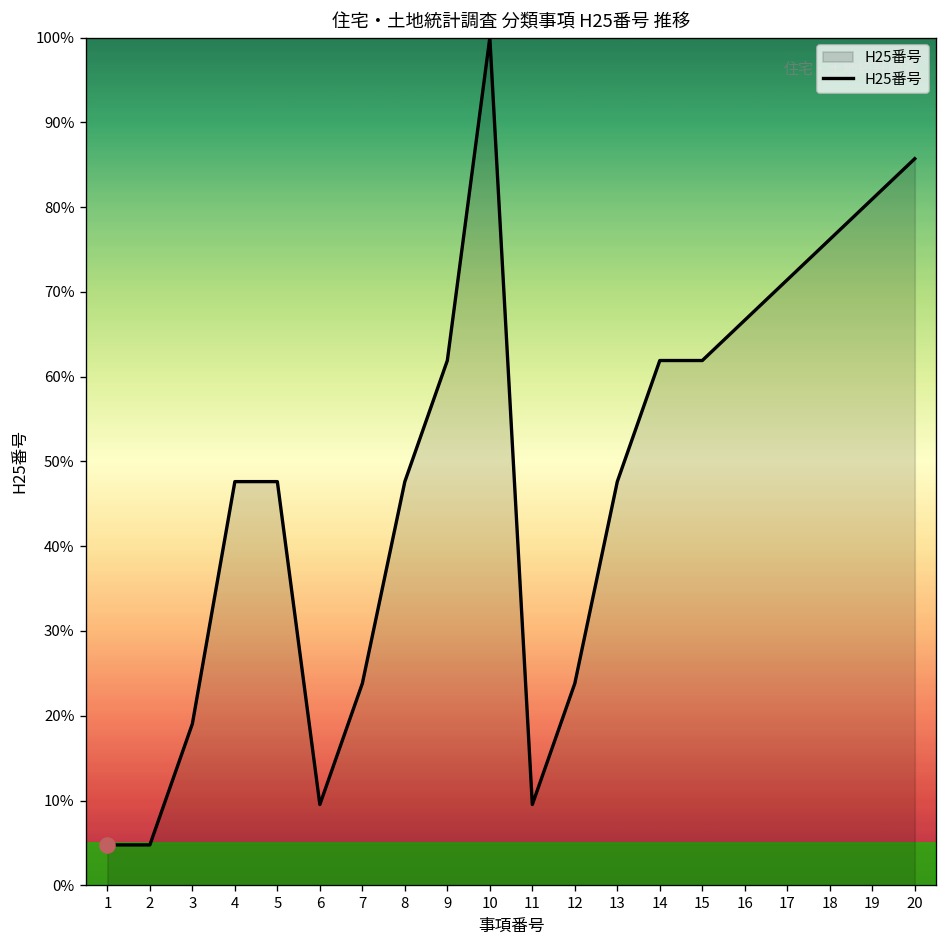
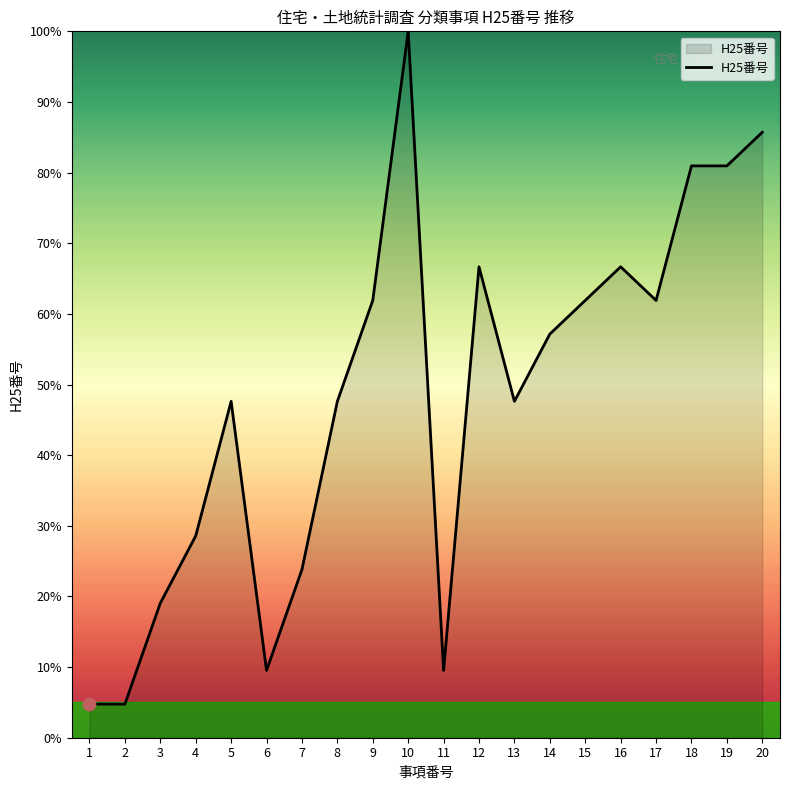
  {
    "H25番号": {
      "3": "19%",
-     "4": "48%",
+     "4": "29%",
      "5": "48%",
      "6": "10%",
      "7": "24%",
      "8": "48%",
      "9": "62%",
      "10": "100%",
      "11": "10%",
-     "12": "24%",
+     "12": "67%",
      "13": "48%",
-     "14": "62%",
+     "14": "57%",
      "15": "62%",
      "16": "67%",
-     "17": "71%",
-     "18": "76%",
+     "17": "62%",
+     "18": "81%",
      "19": "81%",
      "20": "86%"
    }
  }
